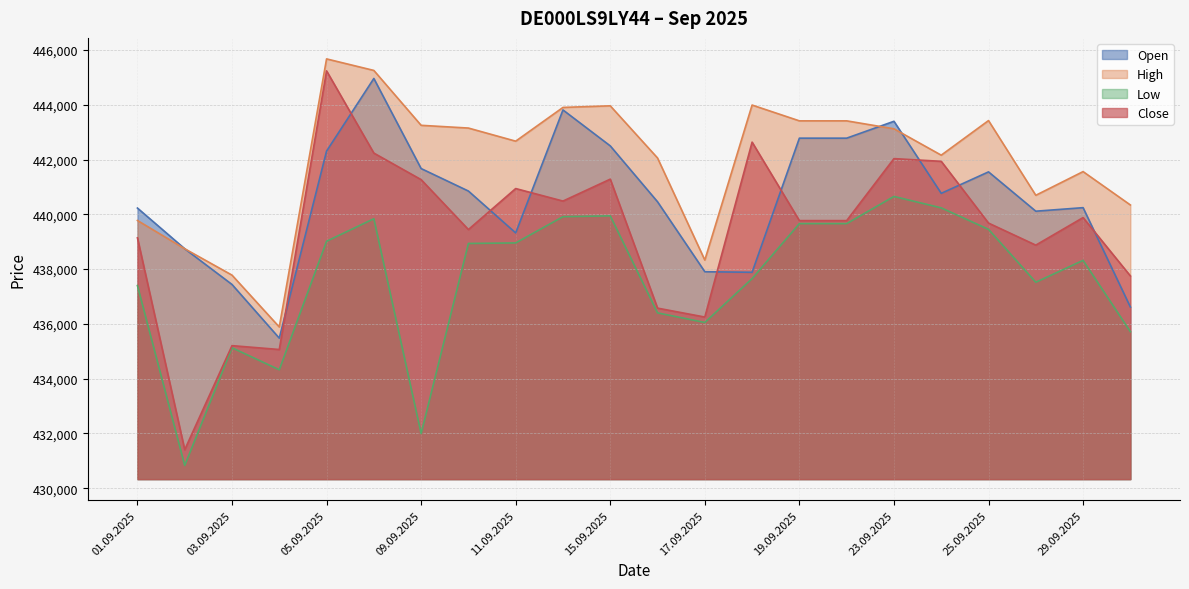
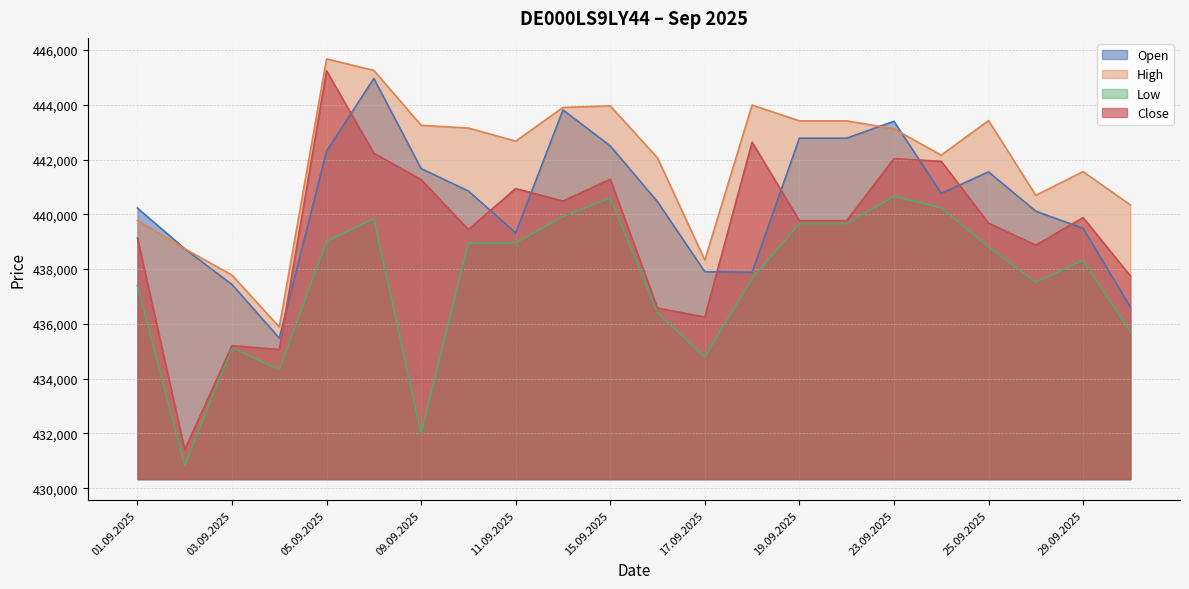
  {
    "Open": {
      "01.09.2025": "440,200",
      "03.09.2025": "437,400",
      "05.09.2025": "442,300",
      "09.09.2025": "441,700",
      "11.09.2025": "439,300",
      "15.09.2025": "442,500",
      "17.09.2025": "437,900",
      "19.09.2025": "442,800",
      "23.09.2025": "443,400",
      "25.09.2025": "441,600",
-     "29.09.2025": "440,200"
+     "29.09.2025": "439,500"
    },
    "Low": {
      "01.09.2025": "437,400",
      "05.09.2025": "439,000",
      "09.09.2025": "432,000",
      "11.09.2025": "439,000",
-     "15.09.2025": "439,900",
-     "17.09.2025": "436,100",
+     "15.09.2025": "440,600",
+     "17.09.2025": "434,800",
      "19.09.2025": "439,700",
      "23.09.2025": "440,700",
-     "25.09.2025": "439,500",
+     "25.09.2025": "438,800",
      "29.09.2025": "438,300"
    }
  }
